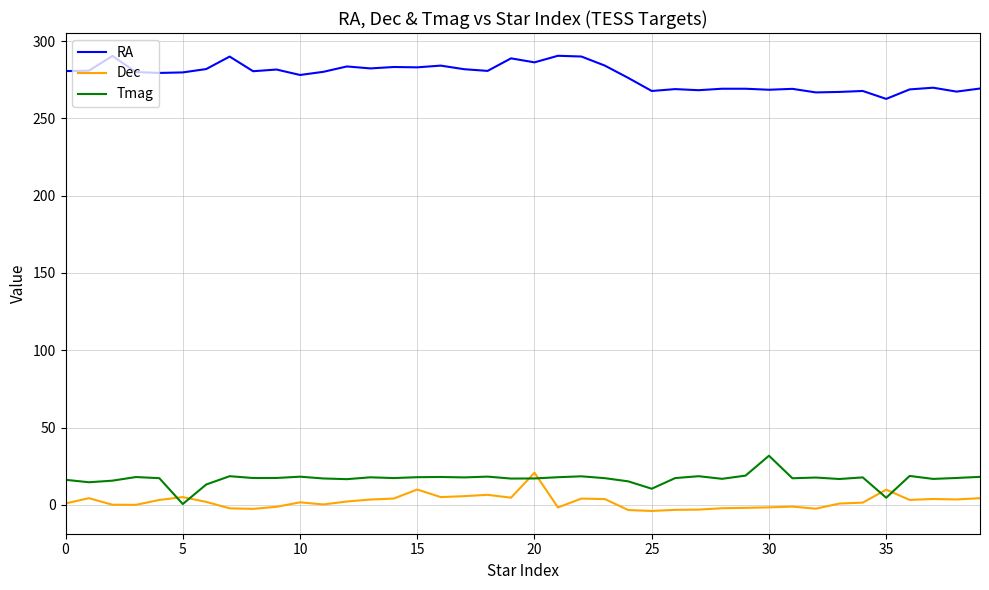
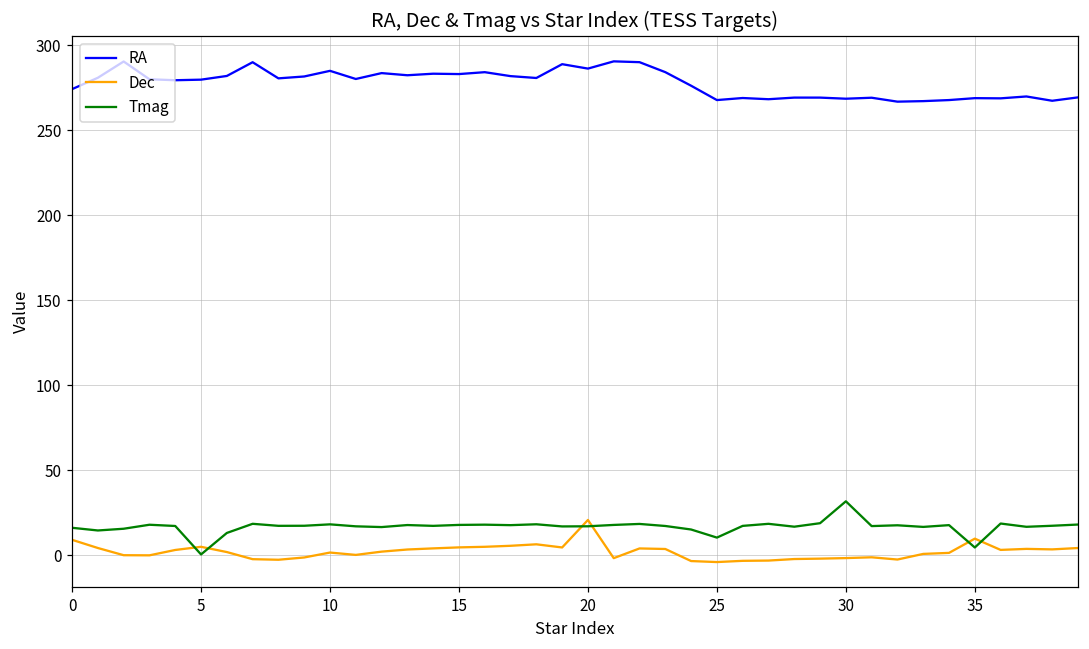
  {
    "RA": {
-     "0": 281,
+     "0": 274,
      "5": 280,
-     "10": 278,
+     "10": 285,
      "15": 283,
      "20": 286,
      "25": 268,
      "30": 269,
-     "35": 263
+     "35": 269
    },
    "Dec": {
-     "0": 1,
+     "0": 9,
      "5": 5,
      "10": 2,
-     "15": 10,
+     "15": 5,
      "20": 21,
      "25": -4,
      "30": -2,
      "35": 10
    },
    "Tmag": {
      "0": 16,
      "5": 1,
      "10": 18,
      "15": 18,
      "20": 17,
      "25": 10,
      "30": 32,
      "35": 5
    }
  }
